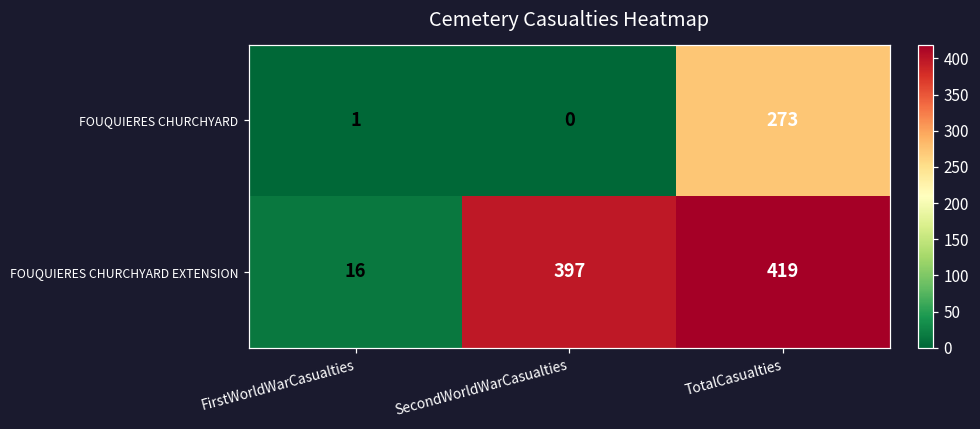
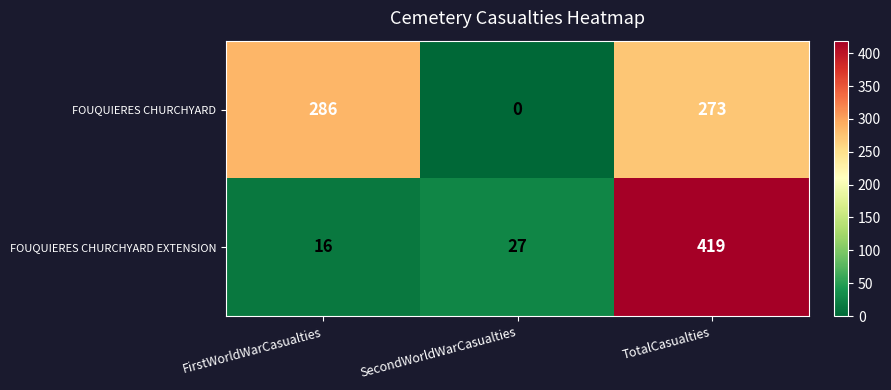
  {
    "FOUQUIERES CHURCHYARD": {
-     "FirstWorldWarCasualties": 1,
+     "FirstWorldWarCasualties": 286,
      "SecondWorldWarCasualties": 0,
      "TotalCasualties": 273
    },
    "FOUQUIERES CHURCHYARD EXTENSION": {
      "FirstWorldWarCasualties": 16,
-     "SecondWorldWarCasualties": 397,
+     "SecondWorldWarCasualties": 27,
      "TotalCasualties": 419
    }
  }
